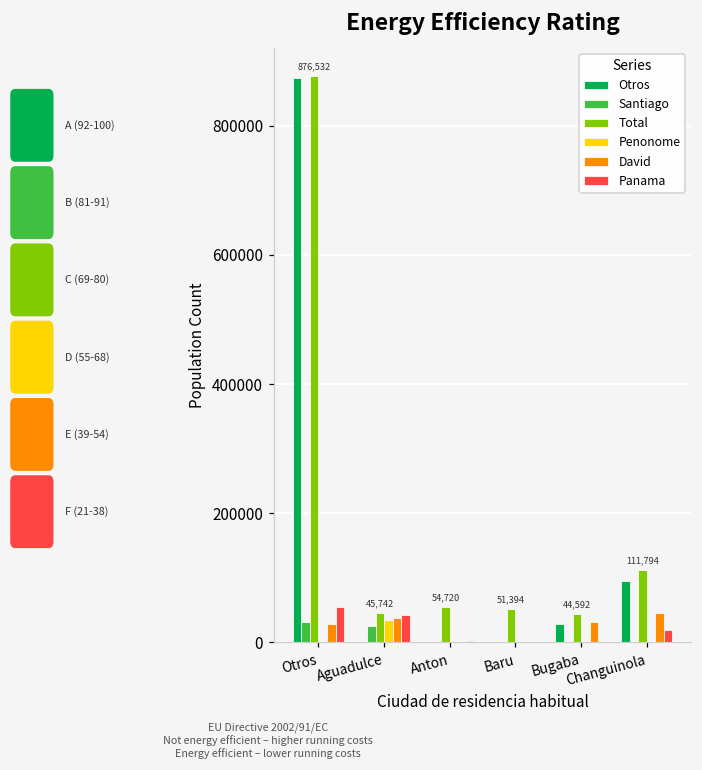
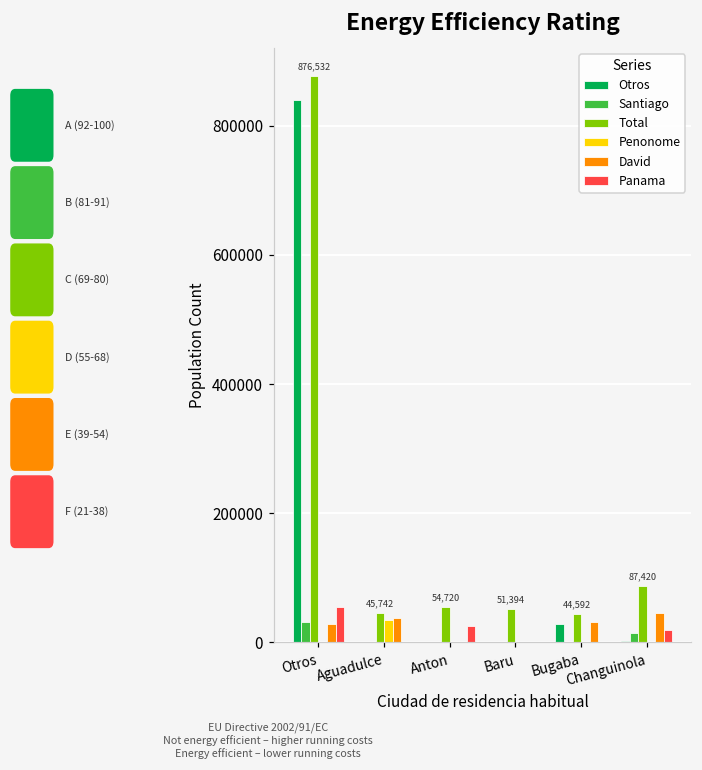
  {
    "Otros": {
-     "Otros": "870000",
+     "Otros": "840000",
      "Bugaba": "30000",
-     "Changuinola": "100000"
+     "Changuinola": "0"
    },
    "Santiago": {
      "Otros": "30000",
-     "Aguadulce": "30000",
-     "Changuinola": "0"
+     "Aguadulce": "0",
+     "Changuinola": "10000"
    },
    "Total": {
      "Otros": "876,532",
      "Aguadulce": "45,742",
      "Anton": "54,720",
      "Baru": "51,394",
      "Bugaba": "44,592",
-     "Changuinola": "111,794"
+     "Changuinola": "87,420"
    },
    "Penonome": {
      "Aguadulce": "30000"
    },
    "David": {
      "Otros": "30000",
      "Aguadulce": "40000",
      "Bugaba": "30000",
      "Changuinola": "40000"
    },
    "Panama": {
      "Otros": "60000",
-     "Aguadulce": "40000",
-     "Anton": "0",
+     "Aguadulce": "0",
+     "Anton": "30000",
      "Changuinola": "20000"
    }
  }
